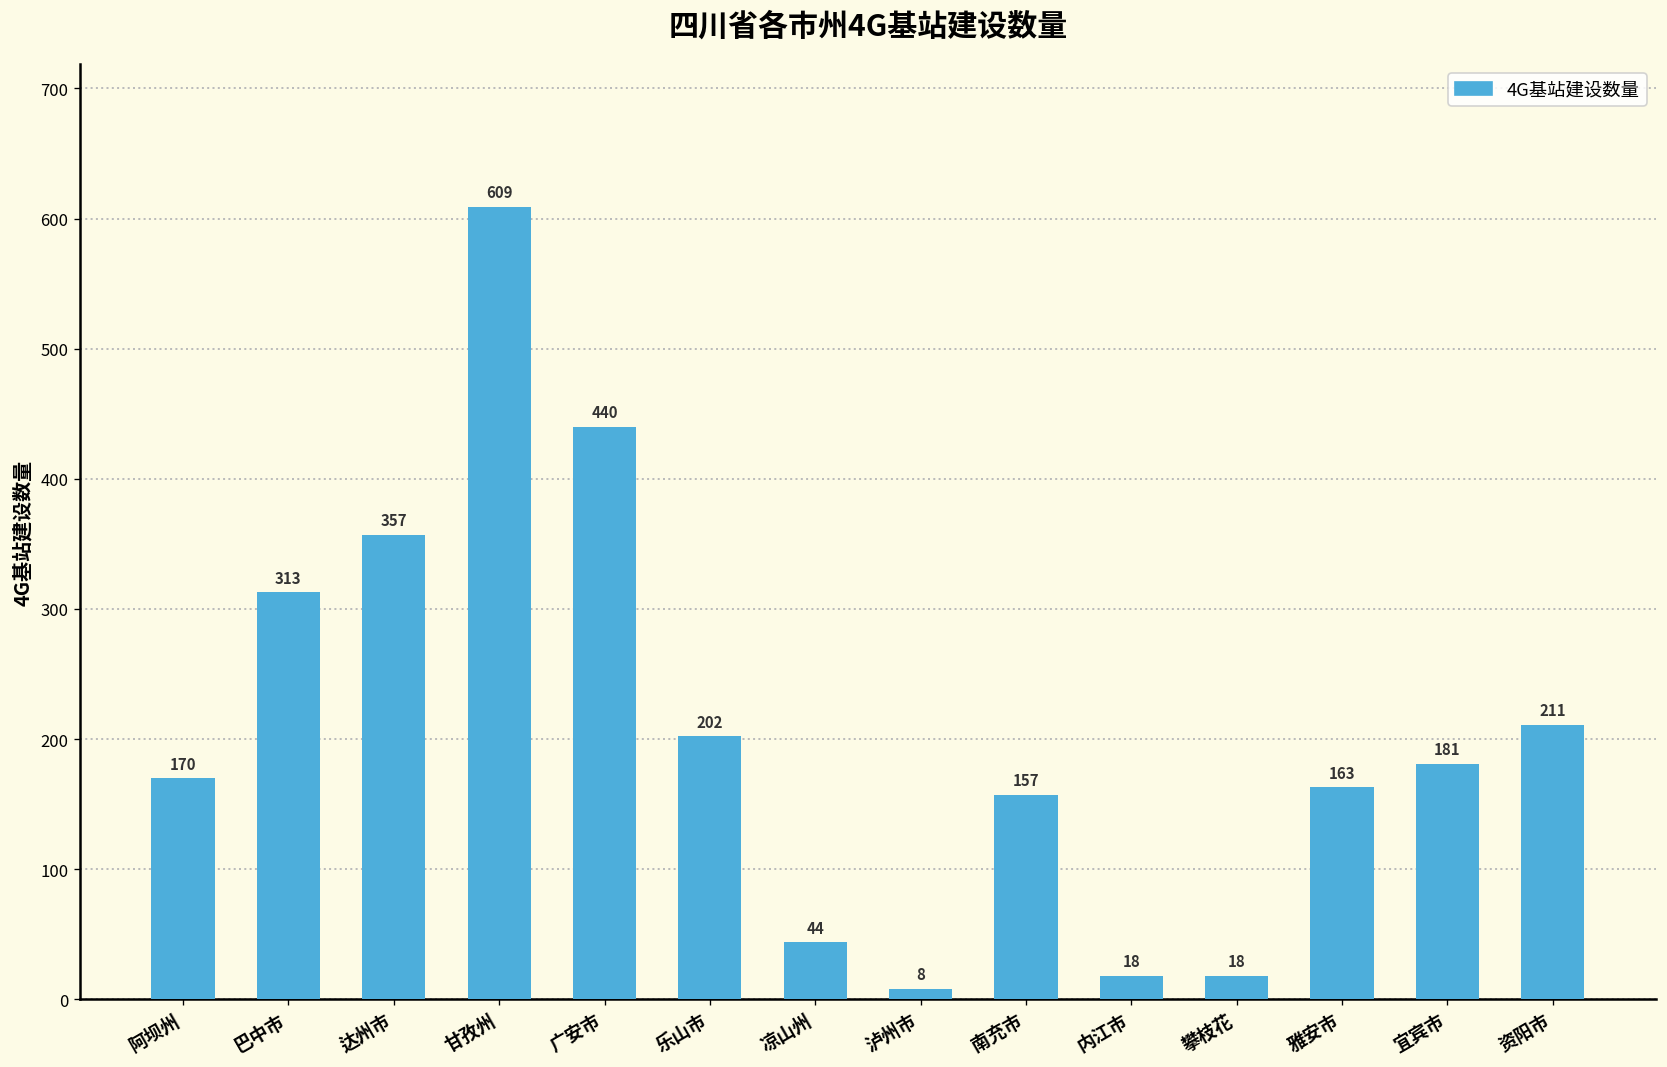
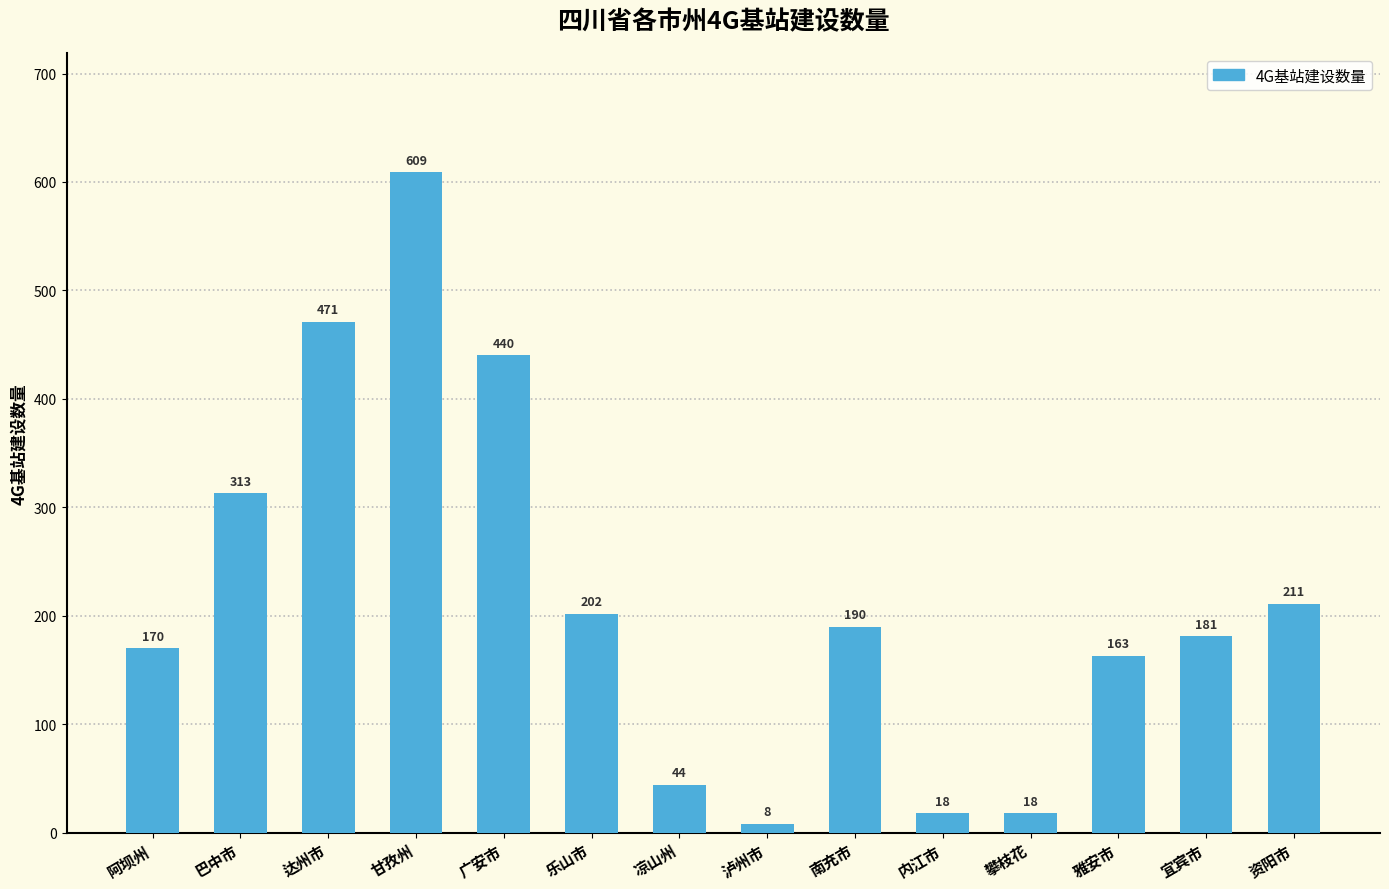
  {
    "阿坝州": 170,
    "巴中市": 313,
-   "达州市": 357,
+   "达州市": 471,
    "甘孜州": 609,
    "广安市": 440,
    "乐山市": 202,
    "凉山州": 44,
    "泸州市": 8,
-   "南充市": 157,
+   "南充市": 190,
    "内江市": 18,
    "攀枝花": 18,
    "雅安市": 163,
    "宜宾市": 181,
    "资阳市": 211
  }
